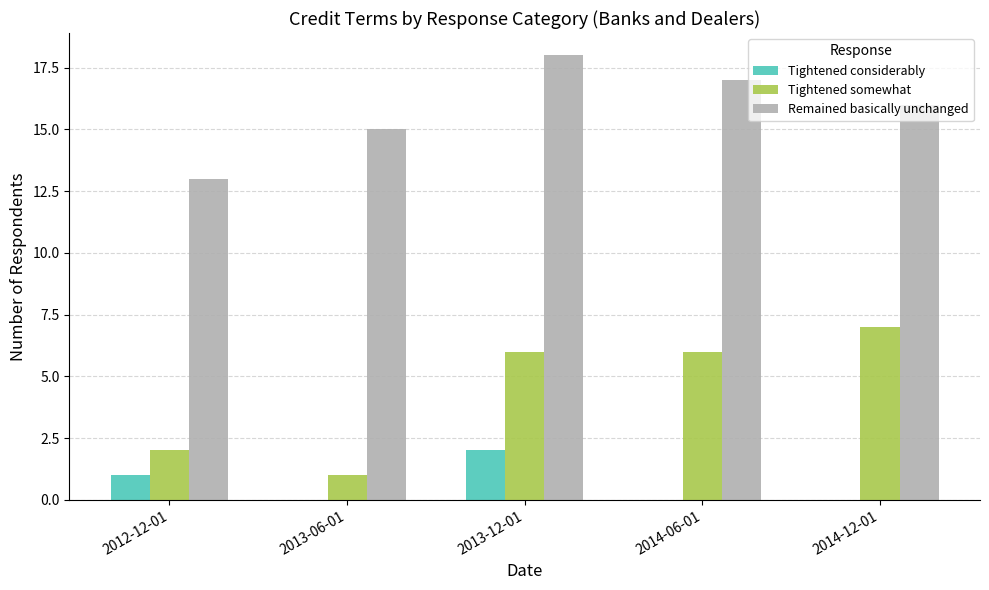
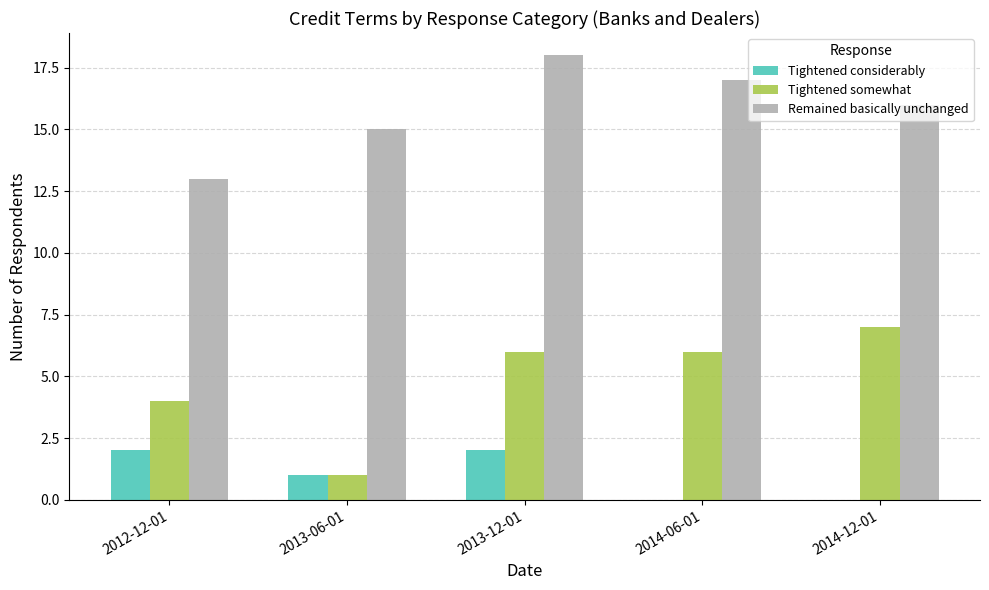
  {
    "Tightened considerably": {
-     "2012-12-01": 1,
-     "2013-06-01": 0,
+     "2012-12-01": 2,
+     "2013-06-01": 1,
      "2013-12-01": 2,
      "2014-06-01": 0,
      "2014-12-01": 0
    },
    "Tightened somewhat": {
-     "2012-12-01": 2,
+     "2012-12-01": 4,
      "2013-06-01": 1,
      "2013-12-01": 6,
      "2014-06-01": 6,
      "2014-12-01": 7
    },
    "Remained basically unchanged": {
      "2012-12-01": 13,
      "2013-06-01": 15,
      "2013-12-01": 18,
      "2014-06-01": 17
    }
  }
